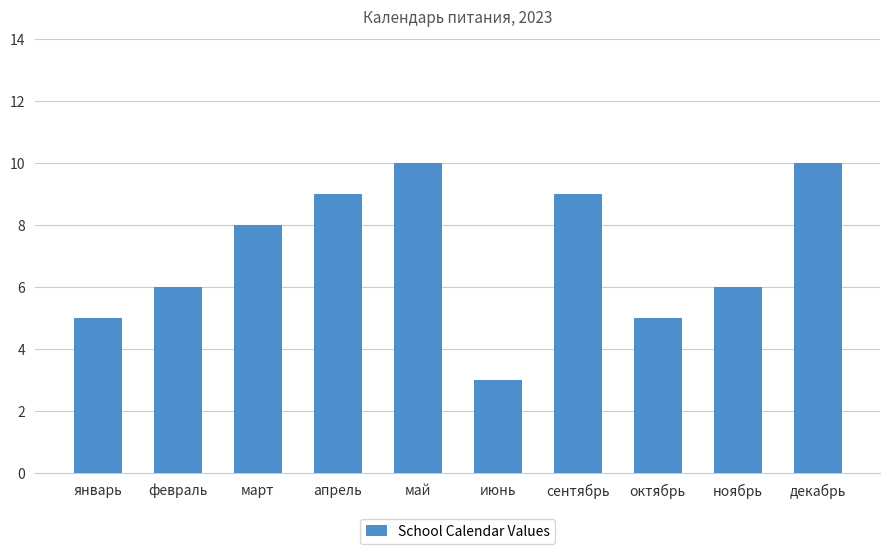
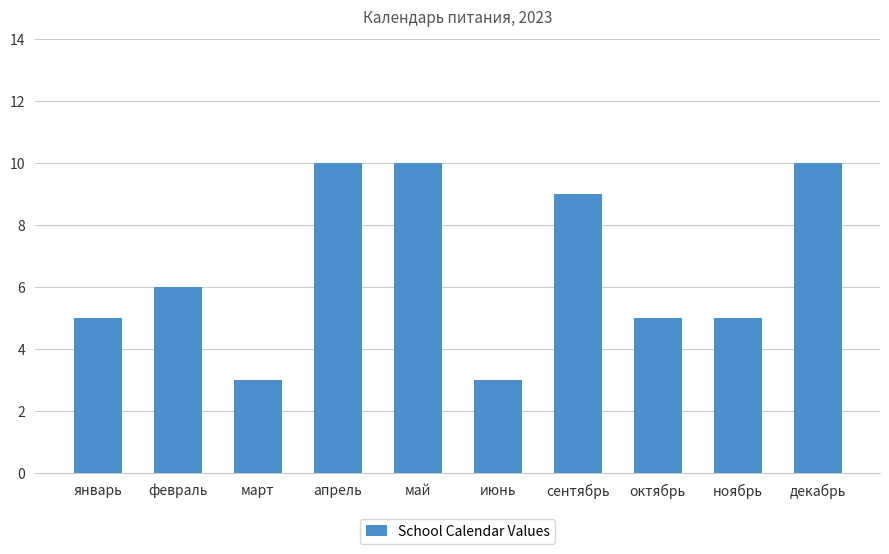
  {
    "январь": 5,
    "февраль": 6,
-   "март": 8,
-   "апрель": 9,
+   "март": 3,
+   "апрель": 10,
    "май": 10,
    "июнь": 3,
    "сентябрь": 9,
    "октябрь": 5,
-   "ноябрь": 6,
+   "ноябрь": 5,
    "декабрь": 10
  }
